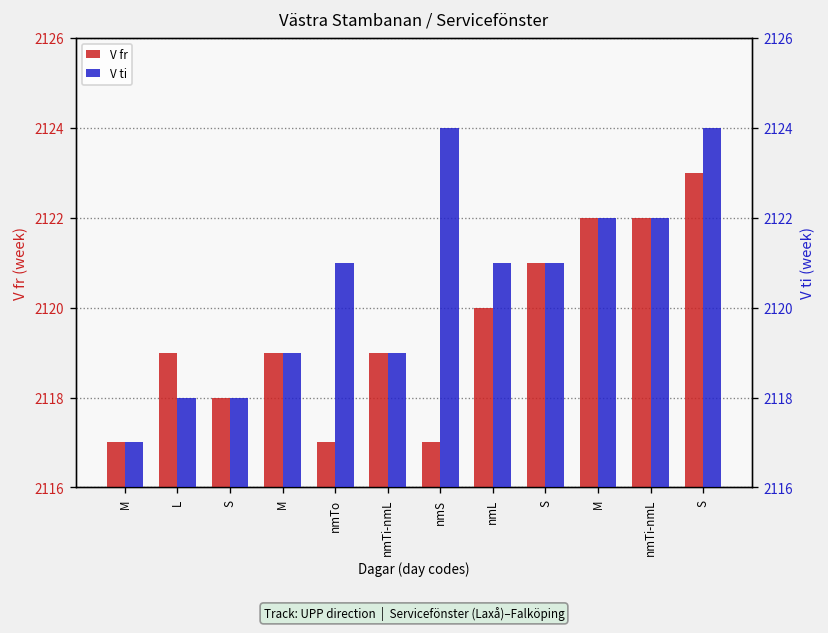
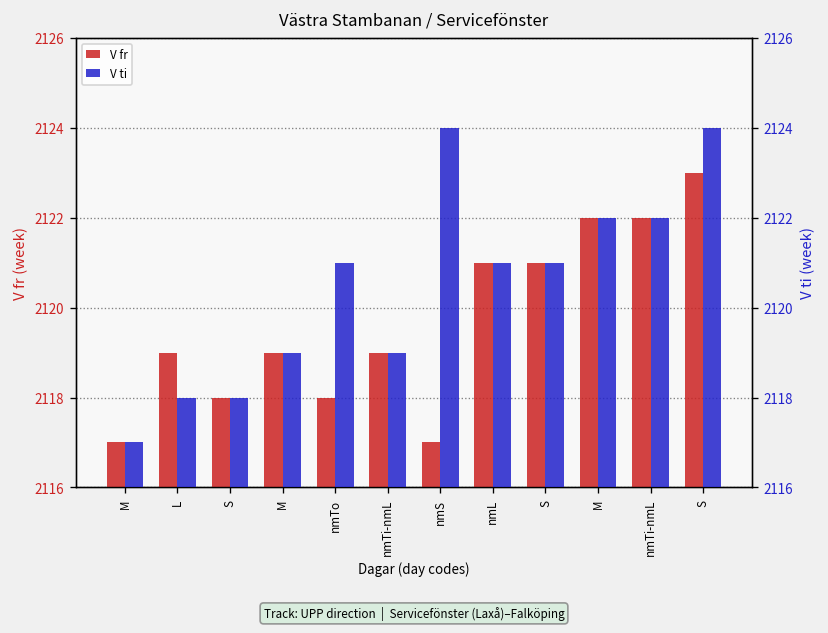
  {
    "V fr": {
      "L": 2119,
-     "nmTo": 2117,
+     "nmTo": 2118,
      "nmS": 2117,
-     "nmL": 2120
+     "nmL": 2121
    },
    "V ti": {
      "L": 2118.0,
      "nmTo": 2121.0,
      "nmS": 2124.0,
      "nmL": 2121.0
    }
  }
